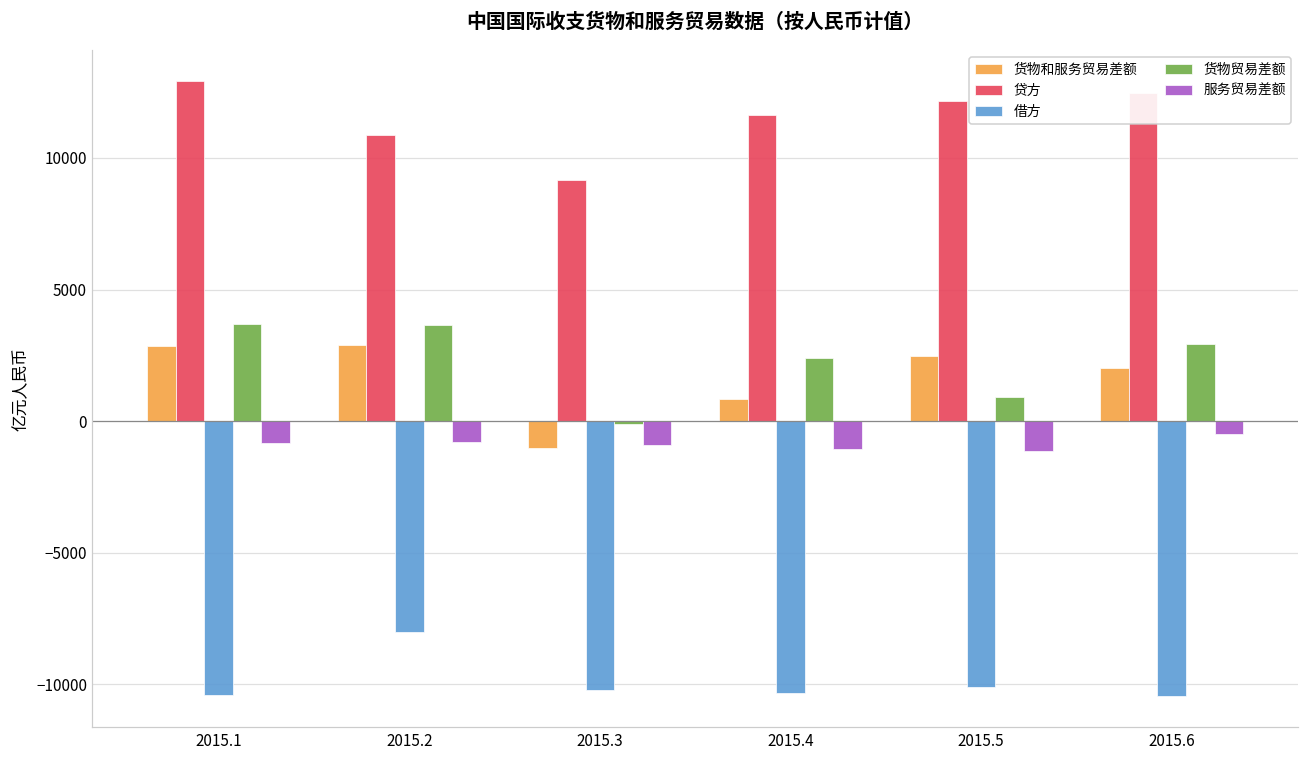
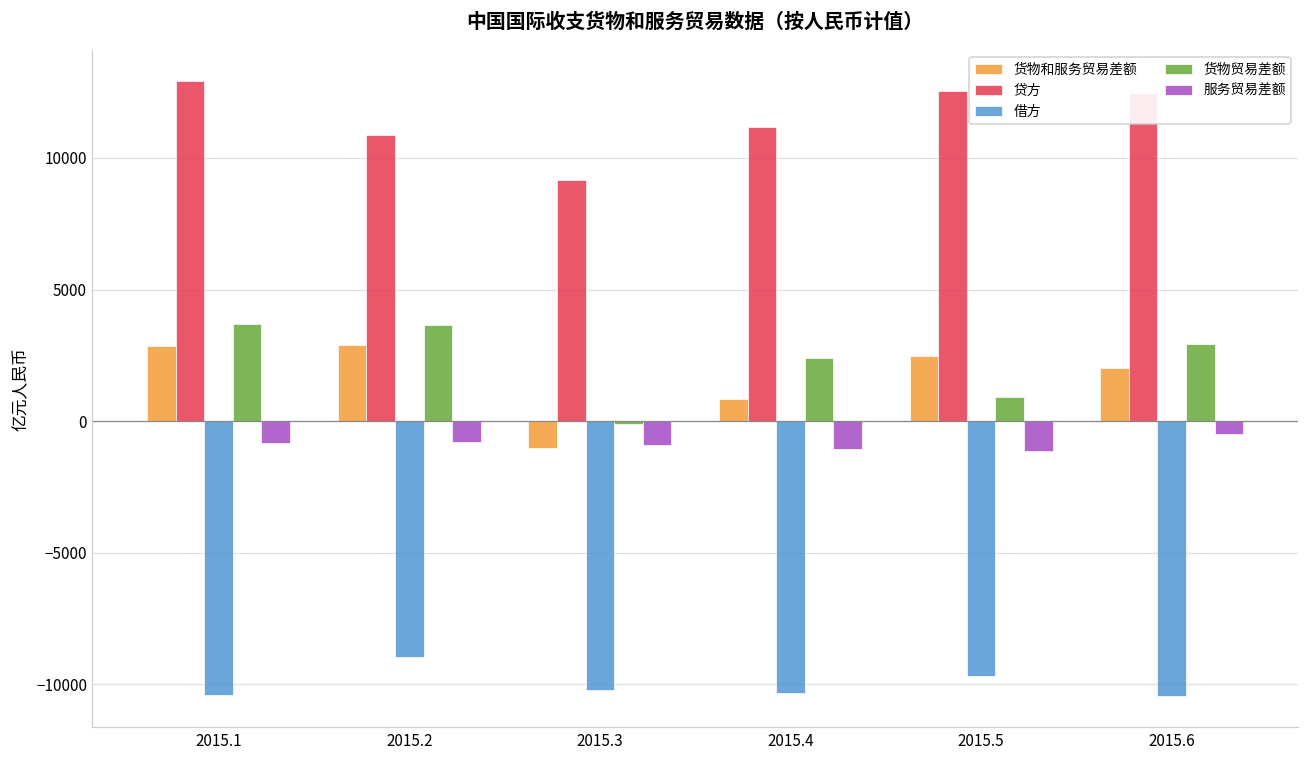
  {
    "货物和服务贸易差额": {
      "2015.1": 2800,
      "2015.2": 2900,
      "2015.3": -1000,
      "2015.4": 800,
      "2015.5": 2500,
      "2015.6": 2000
    },
    "贷方": {
      "2015.1": 12900,
      "2015.2": 10900,
      "2015.3": 9200,
-     "2015.4": 11600,
-     "2015.5": 12200
+     "2015.4": 11200,
+     "2015.5": 12600
    },
    "借方": {
      "2015.1": -10400,
-     "2015.2": -8000,
+     "2015.2": -9000,
      "2015.3": -10200,
      "2015.4": -10300,
-     "2015.5": -10100,
+     "2015.5": -9700,
      "2015.6": -10500
    },
    "货物贸易差额": {
      "2015.1": 3700,
      "2015.2": 3700,
      "2015.3": -100,
      "2015.4": 2400,
      "2015.5": 900,
      "2015.6": 2900
    },
    "服务贸易差额": {
      "2015.1": -800,
      "2015.2": -800,
      "2015.3": -900,
      "2015.4": -1100,
      "2015.5": -1100,
      "2015.6": -500
    }
  }
